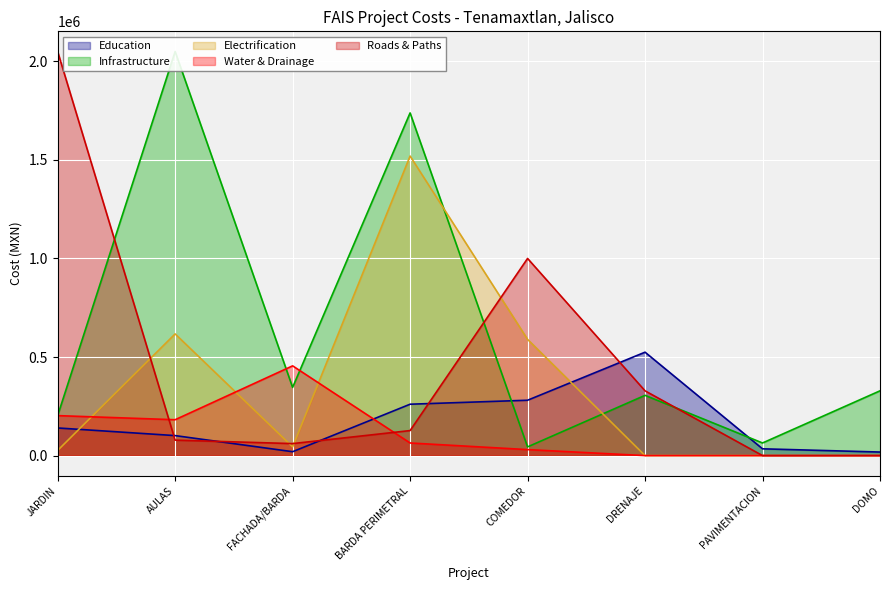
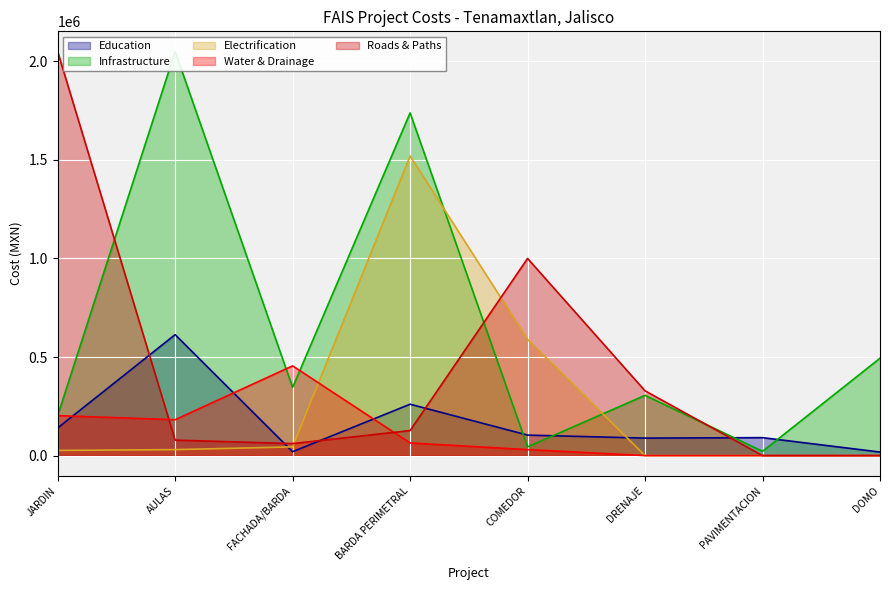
  {
    "Education": {
      "JARDIN": 140000,
-     "AULAS": 100000,
+     "AULAS": 610000,
      "FACHADA/BARDA": 20000,
      "BARDA PERIMETRAL": 260000,
-     "COMEDOR": 280000,
-     "DRENAJE": 520000,
-     "PAVIMENTACION": 30000,
+     "COMEDOR": 100000,
+     "DRENAJE": 90000,
+     "PAVIMENTACION": 90000,
      "DOMO": 20000
    },
    "Infrastructure": {
      "FACHADA/BARDA": 350000,
      "BARDA PERIMETRAL": 1740000,
      "COMEDOR": 40000,
      "DRENAJE": 310000,
-     "PAVIMENTACION": 60000,
-     "DOMO": 330000
+     "PAVIMENTACION": 20000,
+     "DOMO": 490000
    },
    "Electrification": {
      "JARDIN": 30000,
-     "AULAS": 620000,
+     "AULAS": 30000,
      "FACHADA/BARDA": 40000,
      "BARDA PERIMETRAL": 1520000,
      "COMEDOR": 590000
    }
  }
